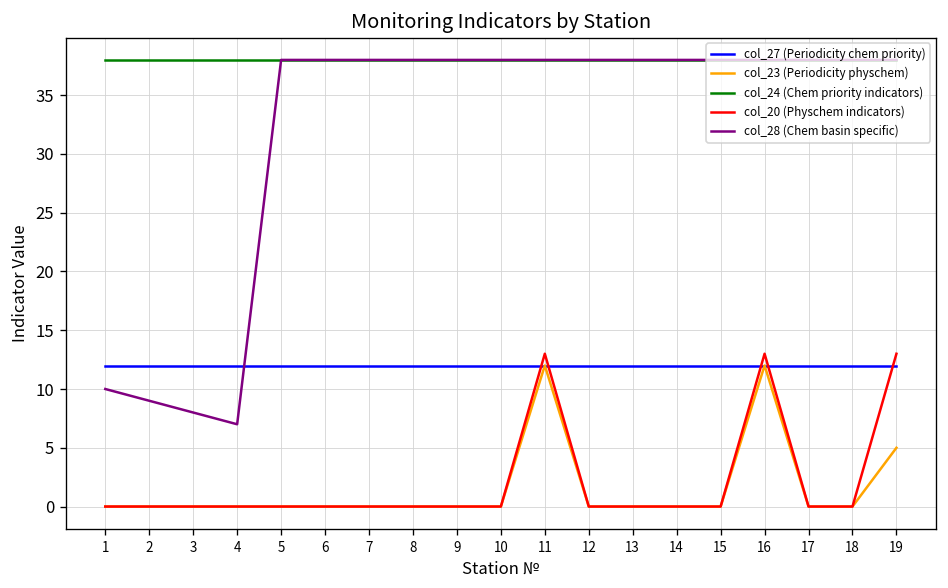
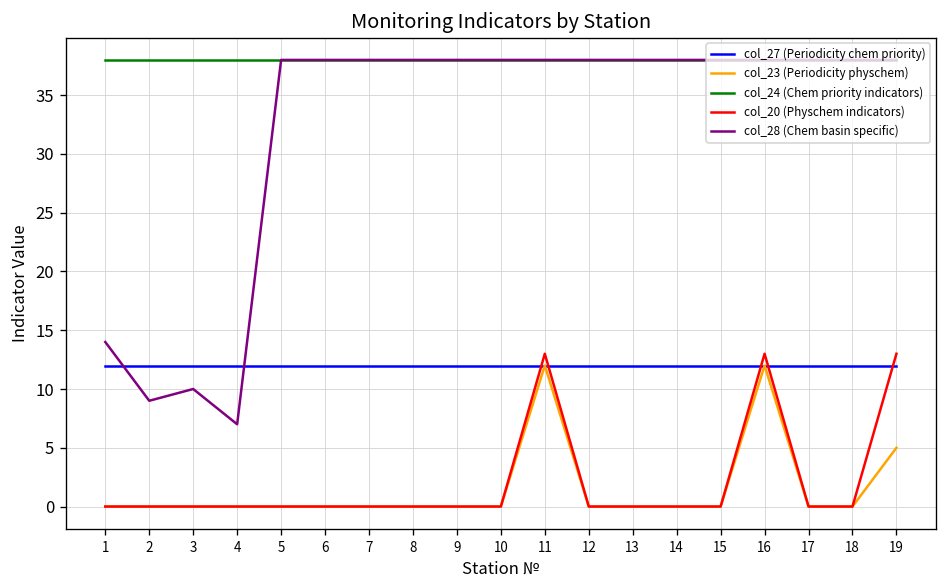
  {
    "col_27 (Periodicity chem priority)": {
      "1": 12,
      "2": 12,
      "3": 12,
      "4": 12,
      "5": 12,
      "6": 12,
      "7": 12,
      "8": 12,
      "9": 12,
      "10": 12,
      "12": 12,
      "13": 12,
      "14": 12,
      "15": 12,
      "17": 12,
      "18": 12,
      "19": 12
    },
    "col_23 (Periodicity physchem)": {
      "19": 5
    },
    "col_24 (Chem priority indicators)": {
      "1": 38,
      "2": 38,
      "3": 38,
      "4": 38
    },
    "col_20 (Physchem indicators)": {
      "11": 13,
      "16": 13,
      "19": 13
    },
    "col_28 (Chem basin specific)": {
-     "1": 10,
+     "1": 14,
      "2": 9,
-     "3": 8,
+     "3": 10,
      "4": 7
    }
  }
